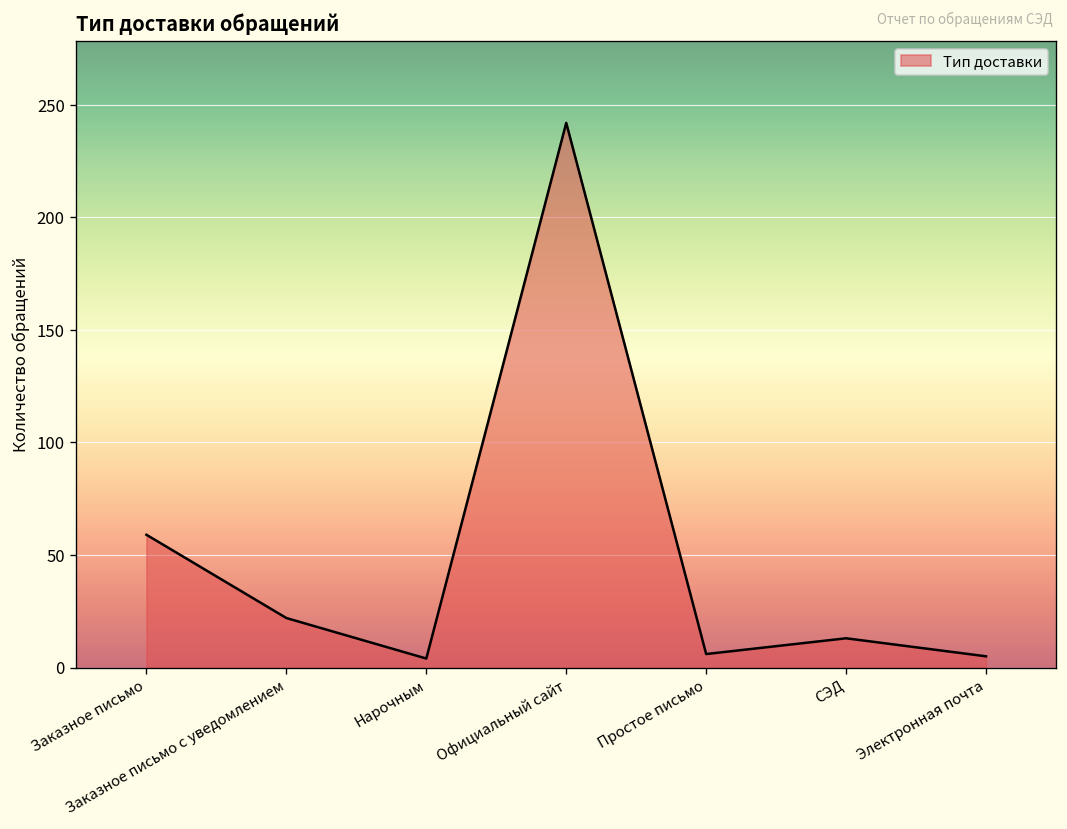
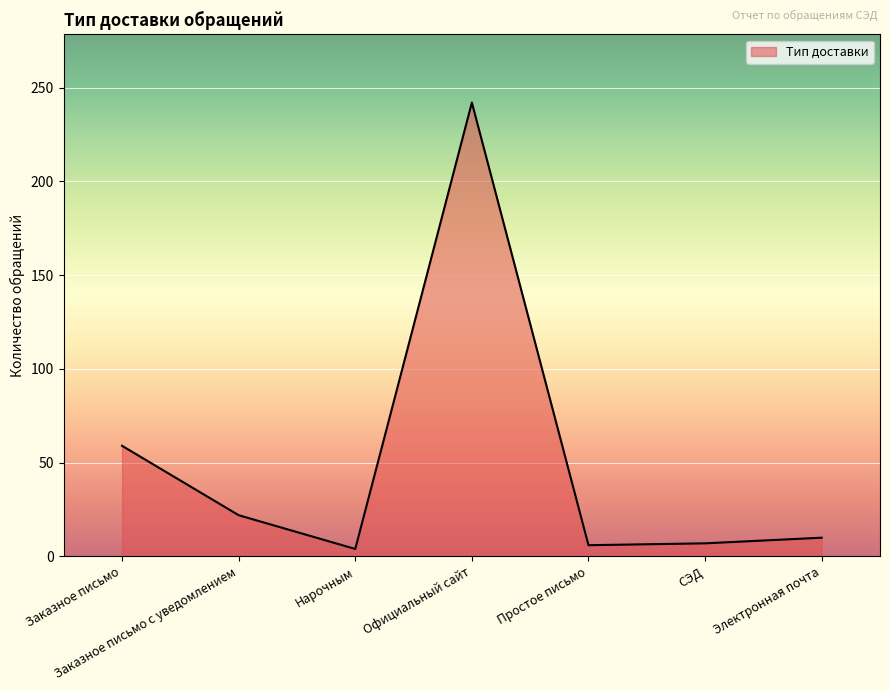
  {
    "Заказное письмо": 59,
    "Заказное письмо с уведомлением": 22,
    "Нарочным": 4,
    "Официальный сайт": 242,
    "Простое письмо": 6,
-   "СЭД": 13,
-   "Электронная почта": 5
+   "СЭД": 7,
+   "Электронная почта": 10
  }
